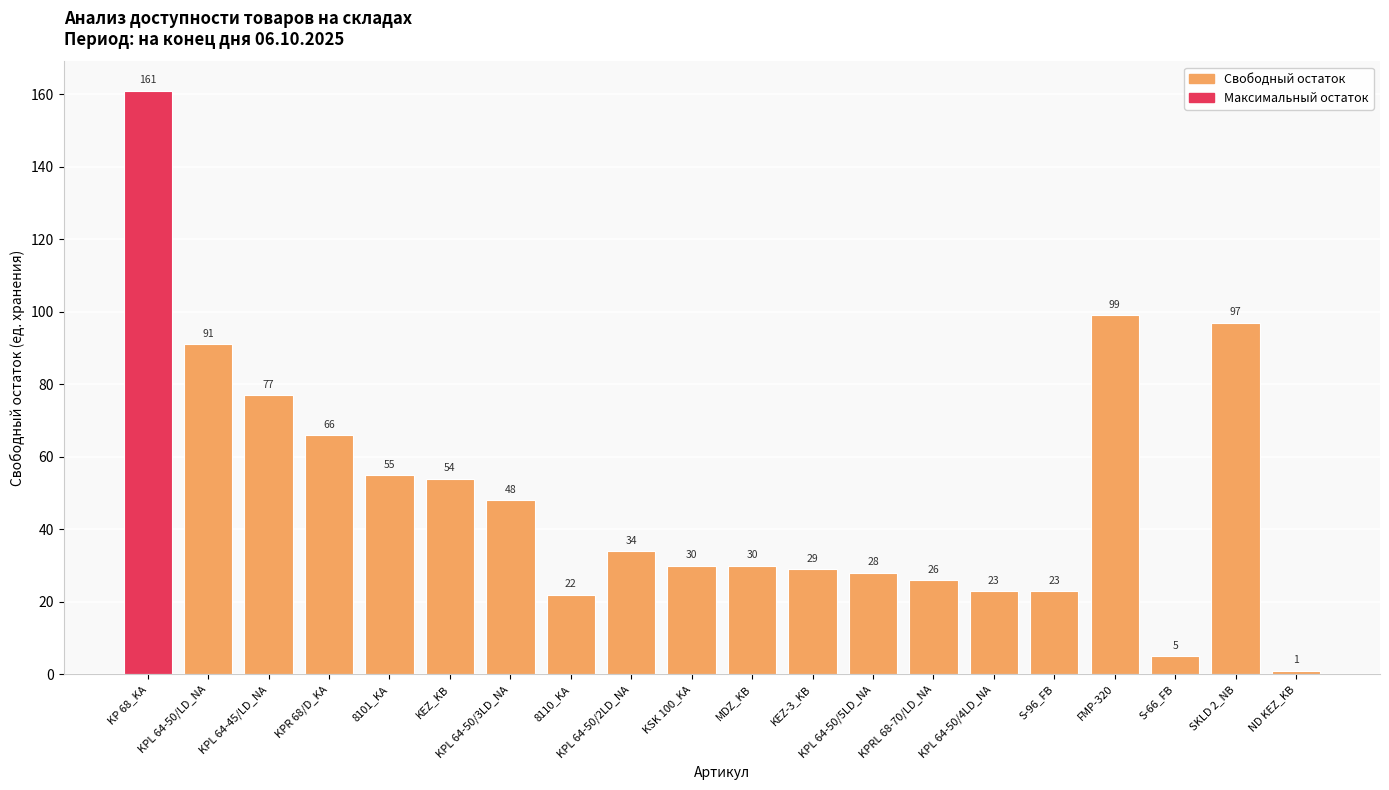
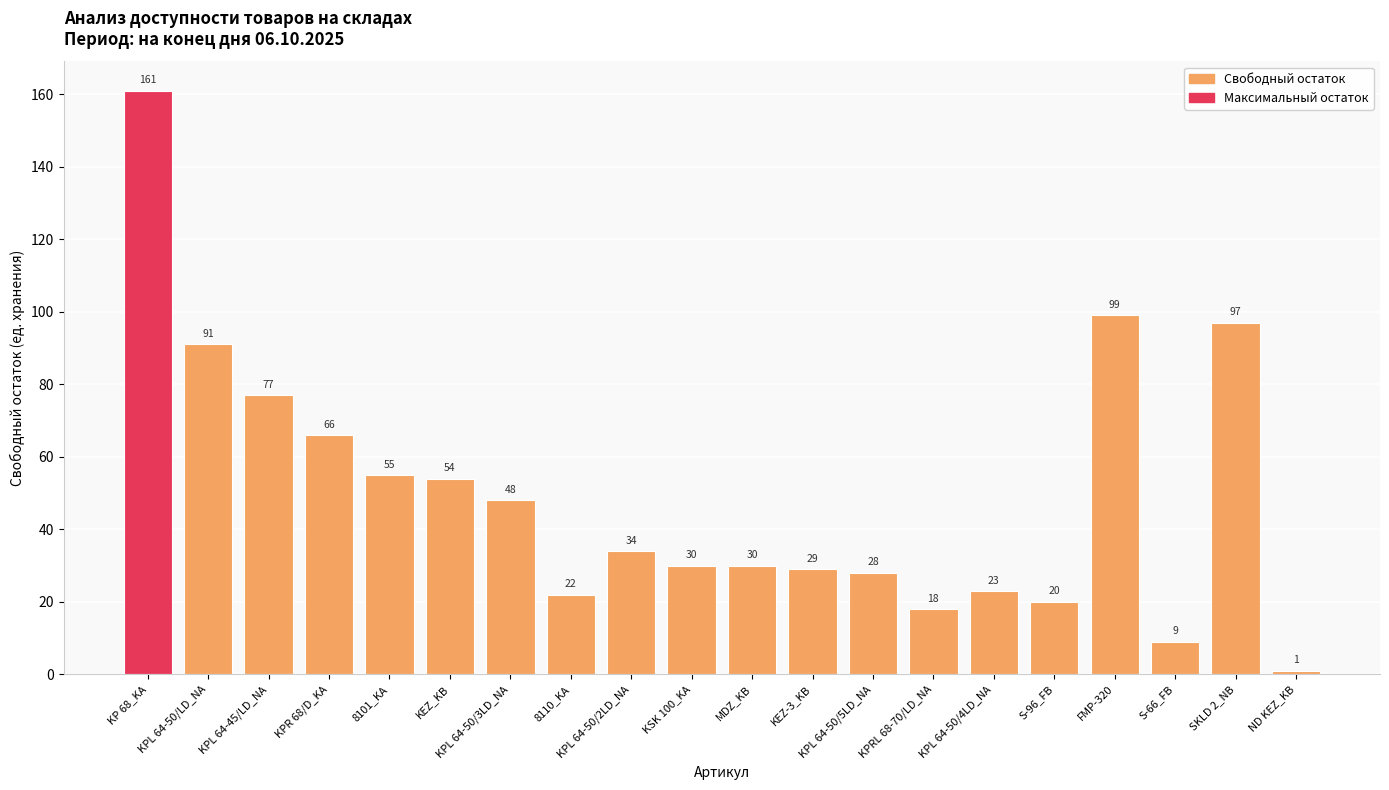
  {
    "KP 68_KA": 161,
    "KPL 64-50/LD_NA": 91,
    "KPL 64-45/LD_NA": 77,
    "KPR 68/D_KA": 66,
    "8101_KA": 55,
    "KEZ_KB": 54,
    "KPL 64-50/3LD_NA": 48,
    "8110_KA": 22,
    "KPL 64-50/2LD_NA": 34,
    "KSK 100_KA": 30,
    "MDZ_KB": 30,
    "KEZ-3_KB": 29,
    "KPL 64-50/5LD_NA": 28,
-   "KPRL 68-70/LD_NA": 26,
+   "KPRL 68-70/LD_NA": 18,
    "KPL 64-50/4LD_NA": 23,
-   "S-96_FB": 23,
+   "S-96_FB": 20,
    "FMP-320": 99,
-   "S-66_FB": 5,
+   "S-66_FB": 9,
    "SKLD 2_NB": 97,
    "ND KEZ_KB": 1
  }
